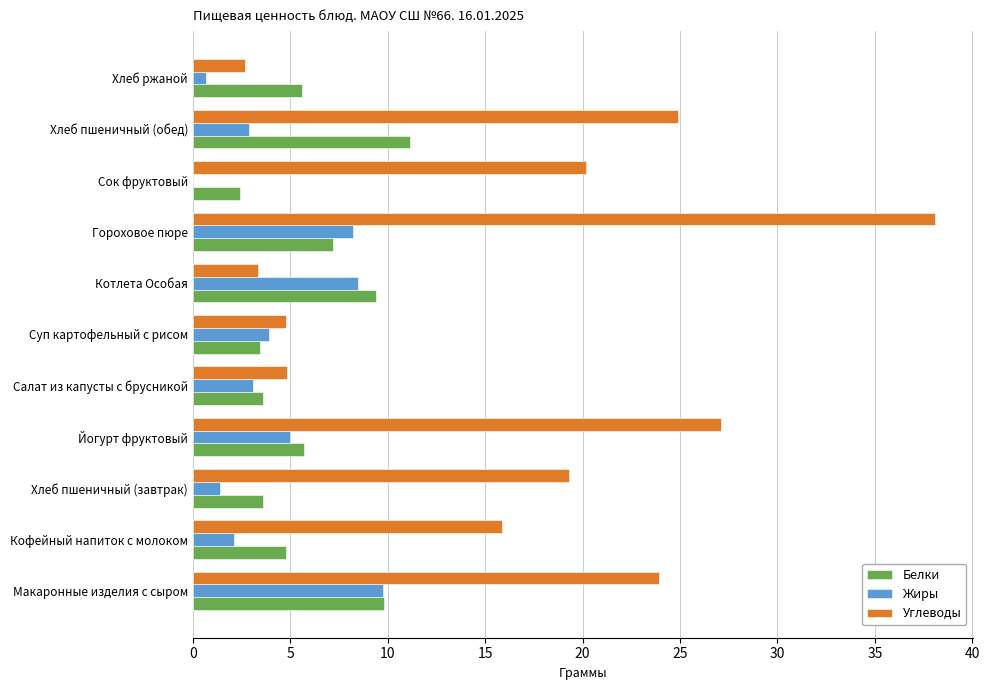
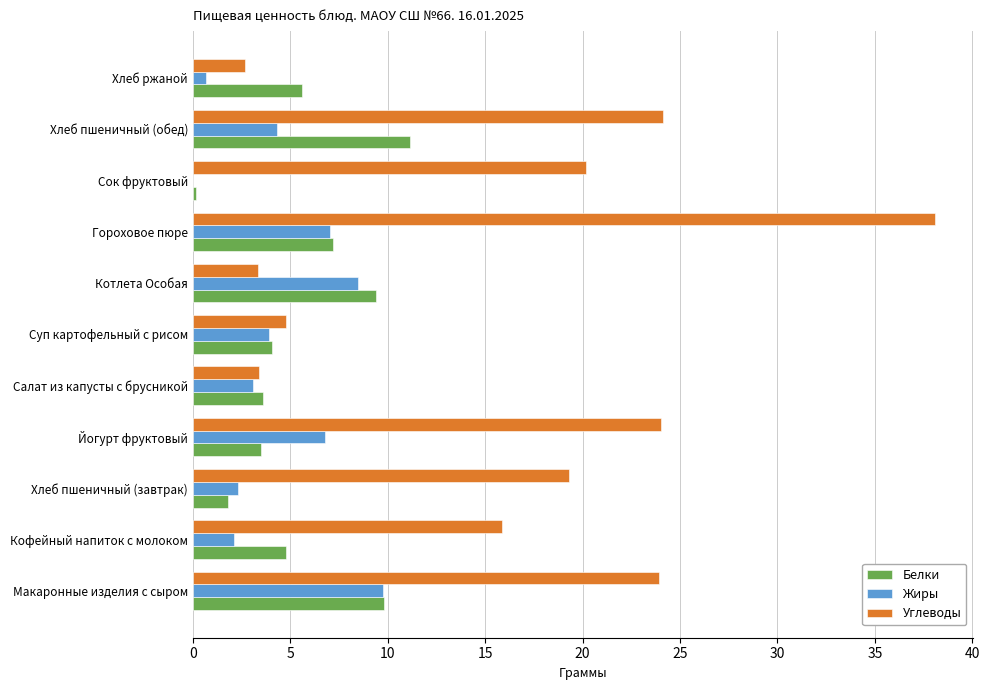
  {
    "Белки": {
      "Хлеб ржаной": 5.6,
      "Хлеб пшеничный (обед)": 11.1,
-     "Сок фруктовый": 2.4,
+     "Сок фруктовый": 0.2,
      "Гороховое пюре": 7.2,
      "Котлета Особая": 9.4,
-     "Суп картофельный с рисом": 3.4,
+     "Суп картофельный с рисом": 4.1,
      "Салат из капусты с брусникой": 3.6,
-     "Йогурт фруктовый": 5.7,
-     "Хлеб пшеничный (завтрак)": 3.6,
+     "Йогурт фруктовый": 3.5,
+     "Хлеб пшеничный (завтрак)": 1.8,
      "Кофейный напиток с молоком": 4.8,
      "Макаронные изделия с сыром": 9.8
    },
    "Жиры": {
      "Хлеб ржаной": 0.7,
-     "Хлеб пшеничный (обед)": 2.9,
+     "Хлеб пшеничный (обед)": 4.3,
      "Сок фруктовый": 0.0,
-     "Гороховое пюре": 8.2,
+     "Гороховое пюре": 7.0,
      "Котлета Особая": 8.5,
      "Суп картофельный с рисом": 3.9,
      "Салат из капусты с брусникой": 3.1,
-     "Йогурт фруктовый": 5.0,
-     "Хлеб пшеничный (завтрак)": 1.4,
+     "Йогурт фруктовый": 6.8,
+     "Хлеб пшеничный (завтрак)": 2.3,
      "Кофейный напиток с молоком": 2.1,
      "Макаронные изделия с сыром": 9.7
    },
    "Углеводы": {
      "Хлеб ржаной": 2.7,
-     "Хлеб пшеничный (обед)": 24.9,
+     "Хлеб пшеничный (обед)": 24.2,
      "Сок фруктовый": 20.2,
      "Гороховое пюре": 38.1,
      "Котлета Особая": 3.4,
      "Суп картофельный с рисом": 4.8,
-     "Салат из капусты с брусникой": 4.8,
-     "Йогурт фруктовый": 27.1,
+     "Салат из капусты с брусникой": 3.4,
+     "Йогурт фруктовый": 24.0,
      "Хлеб пшеничный (завтрак)": 19.3,
      "Кофейный напиток с молоком": 15.8,
      "Макаронные изделия с сыром": 23.9
    }
  }
